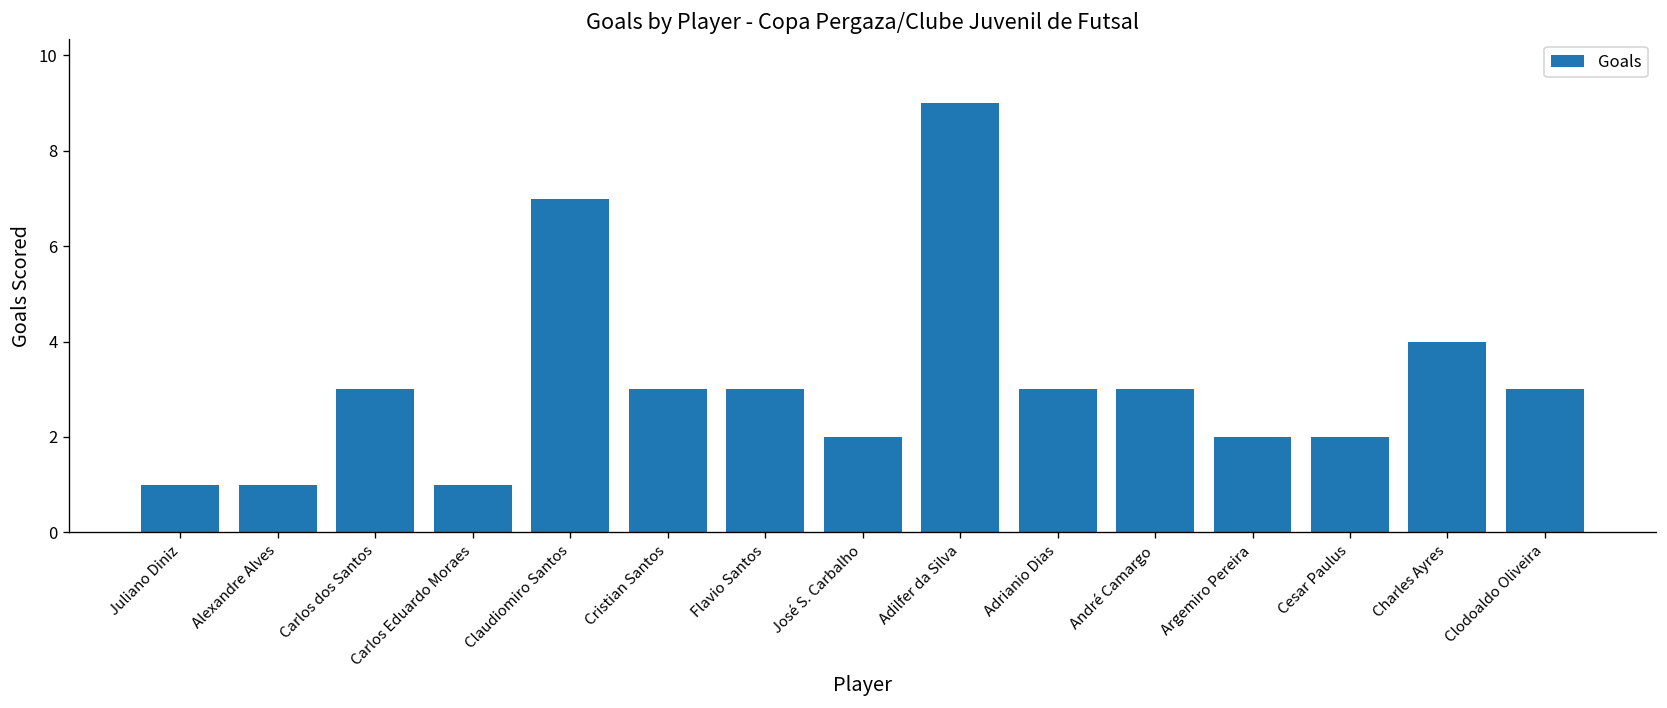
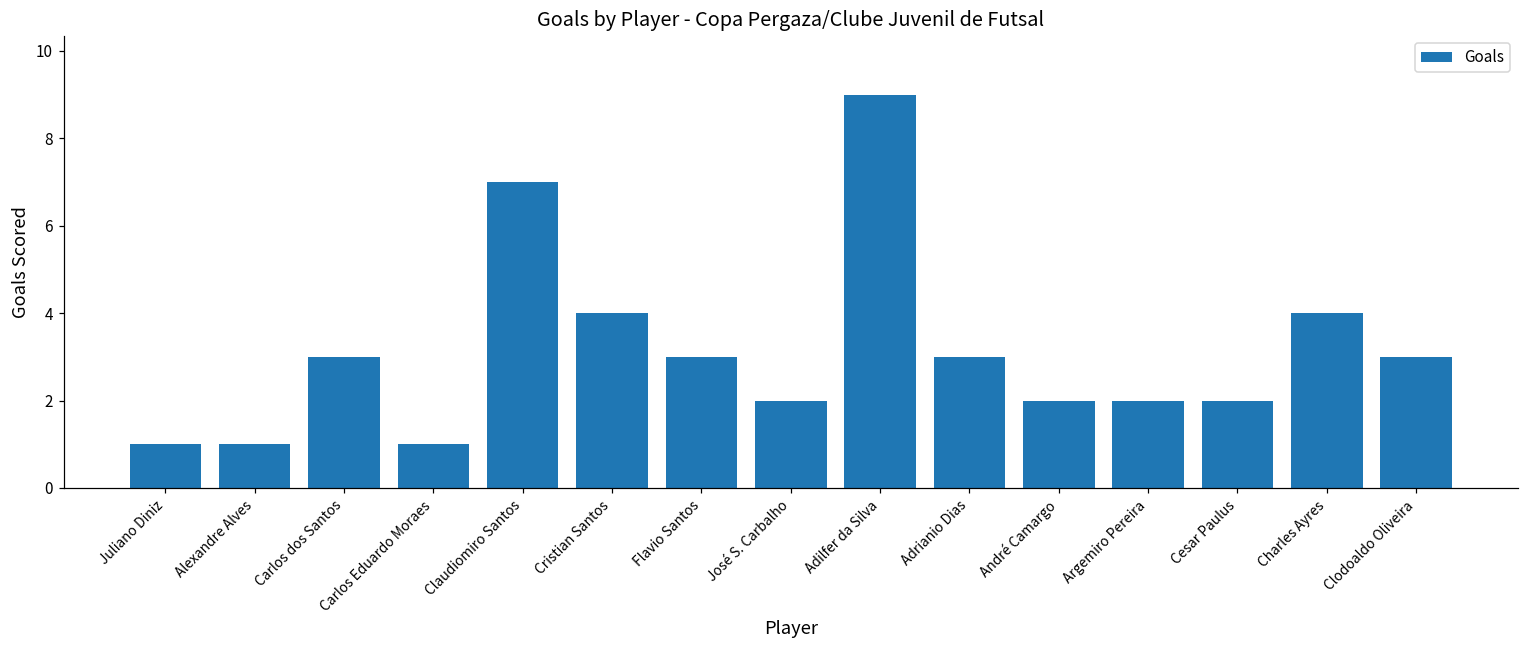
  {
    "Juliano Diniz": 1,
    "Alexandre Alves": 1,
    "Carlos dos Santos": 3,
    "Carlos Eduardo Moraes": 1,
    "Claudiomiro Santos": 7,
-   "Cristian Santos": 3,
+   "Cristian Santos": 4,
    "Flavio Santos": 3,
    "José S. Carbalho": 2,
    "Adilfer da Silva": 9,
    "Adrianio Dias": 3,
-   "André Camargo": 3,
+   "André Camargo": 2,
    "Argemiro Pereira": 2,
    "Cesar Paulus": 2,
    "Charles Ayres": 4,
    "Clodoaldo Oliveira": 3
  }
